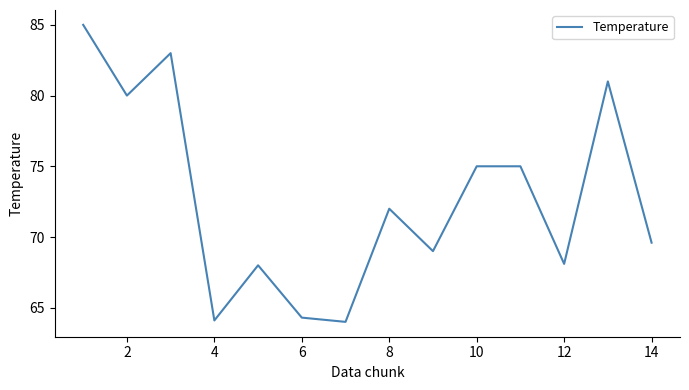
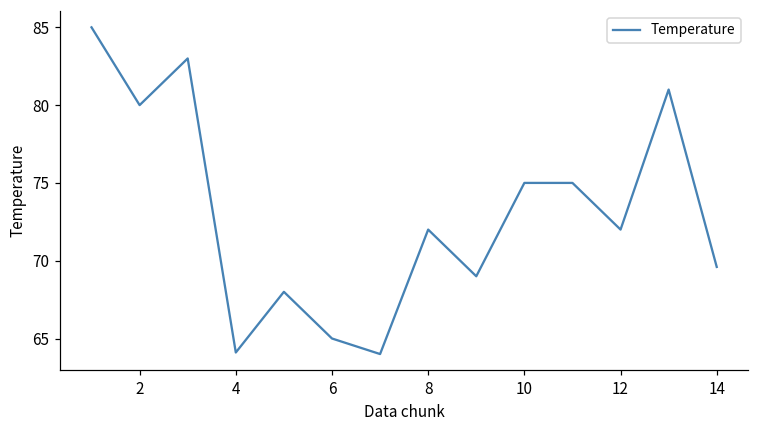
  {
    "2": 80.0,
    "4": 64.1,
-   "6": 64.3,
+   "6": 65.0,
    "8": 72.0,
    "10": 75.0,
-   "12": 68.1,
+   "12": 72.0,
    "14": 69.6
  }
